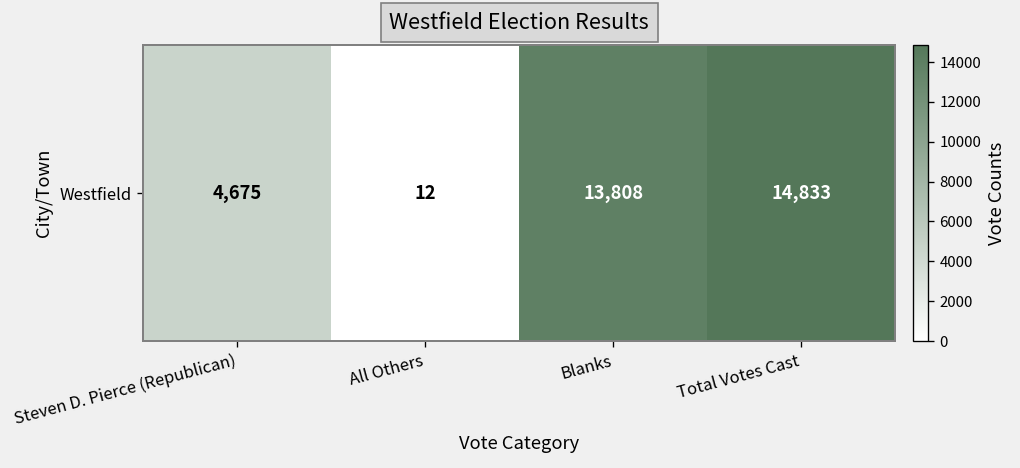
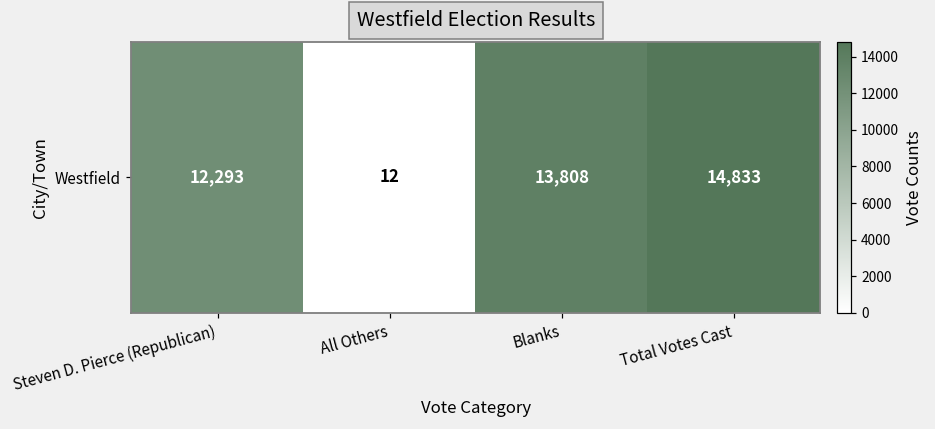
  {
    "Westfield": {
-     "Steven D. Pierce (Republican)": "4,675",
+     "Steven D. Pierce (Republican)": "12,293",
      "All Others": "12",
      "Blanks": "13,808",
      "Total Votes Cast": "14,833"
    }
  }
